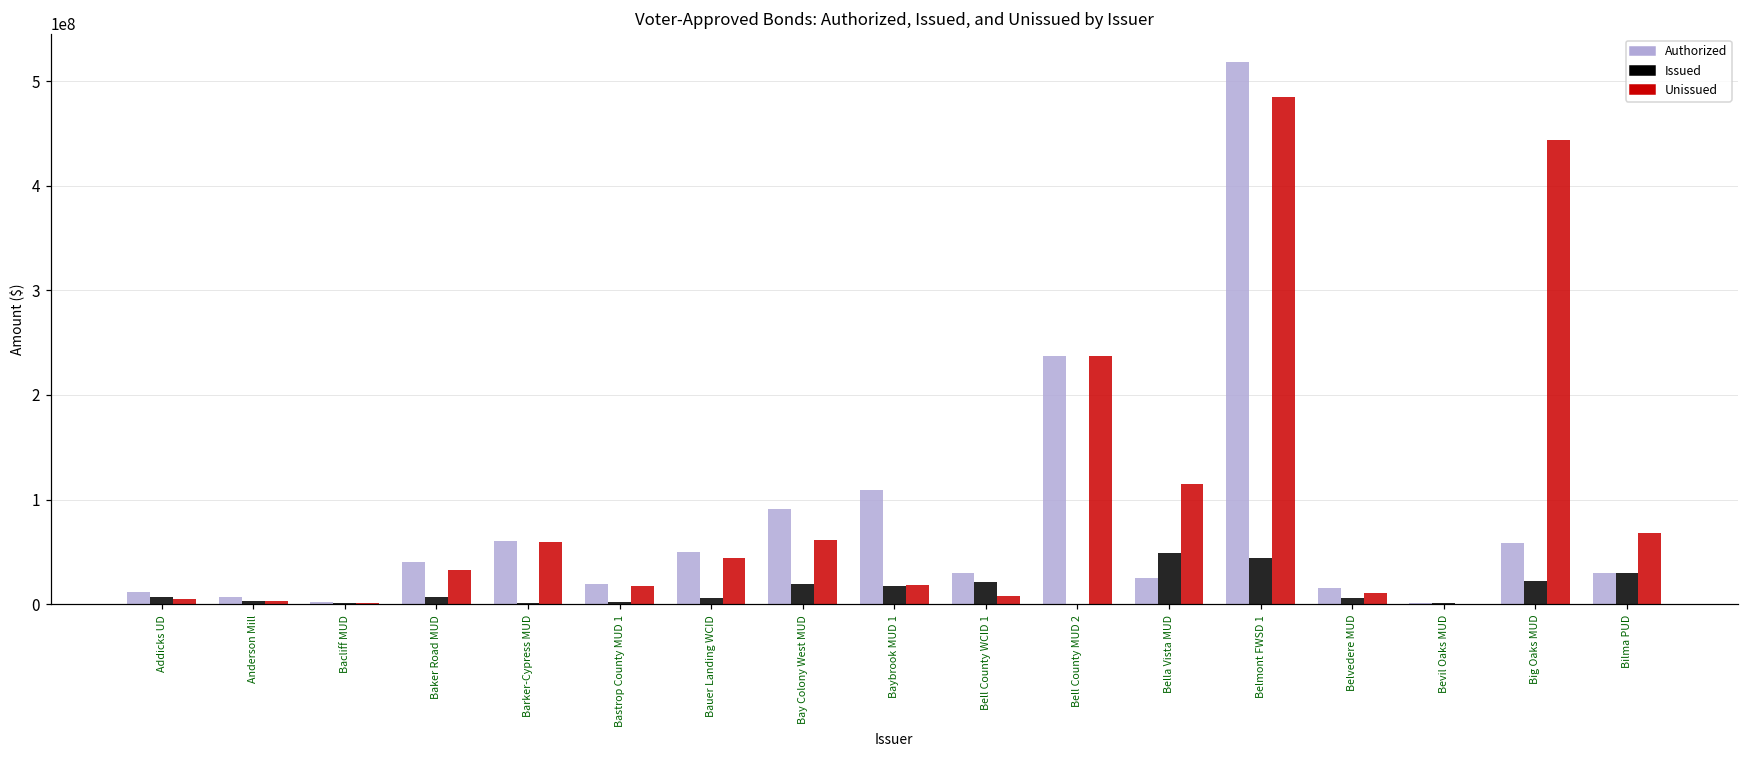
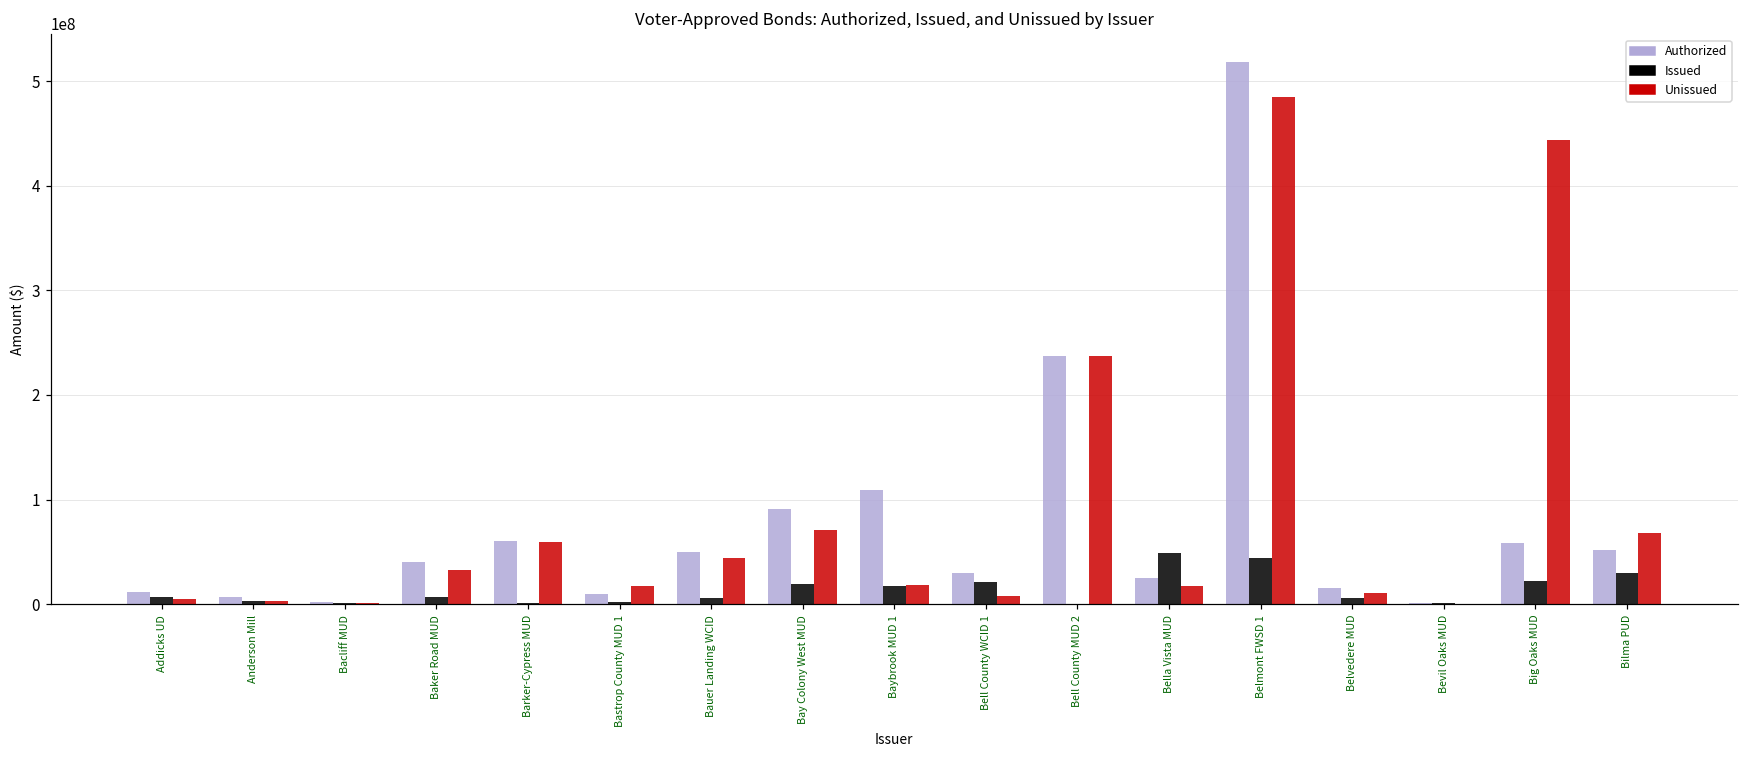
  {
    "Authorized": {
      "Addicks UD": 10000000,
      "Anderson Mill": 10000000,
      "Baker Road MUD": 40000000,
      "Barker-Cypress MUD": 60000000,
-     "Bastrop County MUD 1": 20000000,
+     "Bastrop County MUD 1": 10000000,
      "Bauer Landing WCID": 50000000,
      "Bay Colony West MUD": 90000000,
      "Baybrook MUD 1": 110000000,
      "Bell County WCID 1": 30000000,
      "Bell County MUD 2": 240000000,
      "Bella Vista MUD": 20000000,
      "Belmont FWSD 1": 520000000,
      "Belvedere MUD": 20000000,
      "Big Oaks MUD": 60000000,
-     "Bilma PUD": 30000000
+     "Bilma PUD": 50000000
    },
    "Issued": {
      "Addicks UD": 10000000,
      "Anderson Mill": 0,
      "Baker Road MUD": 10000000,
      "Bauer Landing WCID": 10000000,
      "Bay Colony West MUD": 20000000,
      "Baybrook MUD 1": 20000000,
      "Bell County WCID 1": 20000000,
      "Bell County MUD 2": 0,
      "Bella Vista MUD": 50000000,
      "Belmont FWSD 1": 40000000,
      "Belvedere MUD": 10000000,
      "Big Oaks MUD": 20000000,
      "Bilma PUD": 30000000
    },
    "Unissued": {
      "Addicks UD": 10000000,
      "Anderson Mill": 0,
      "Baker Road MUD": 30000000,
      "Barker-Cypress MUD": 60000000,
      "Bastrop County MUD 1": 20000000,
      "Bauer Landing WCID": 40000000,
-     "Bay Colony West MUD": 60000000,
+     "Bay Colony West MUD": 70000000,
      "Baybrook MUD 1": 20000000,
      "Bell County WCID 1": 10000000,
      "Bell County MUD 2": 240000000,
-     "Bella Vista MUD": 120000000,
+     "Bella Vista MUD": 20000000,
      "Belmont FWSD 1": 480000000,
      "Belvedere MUD": 10000000,
      "Big Oaks MUD": 440000000,
      "Bilma PUD": 70000000
    }
  }
